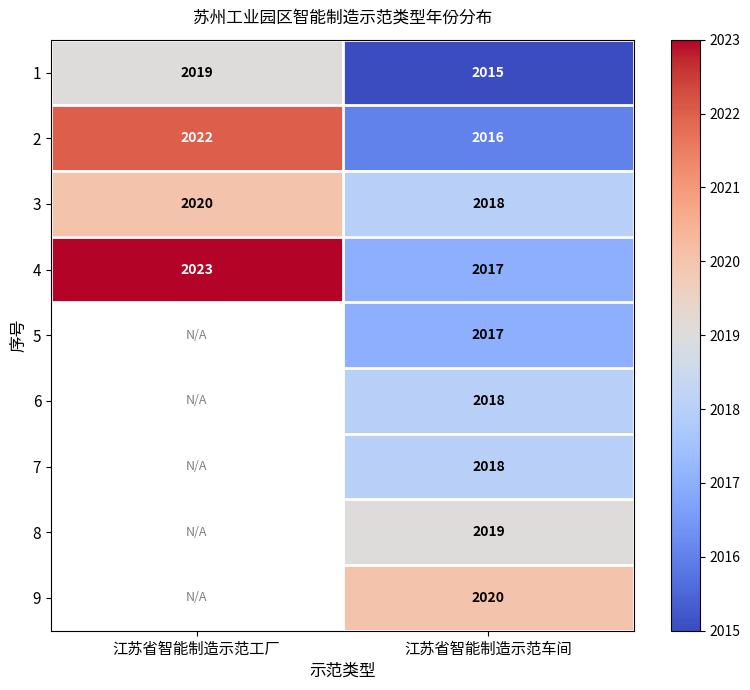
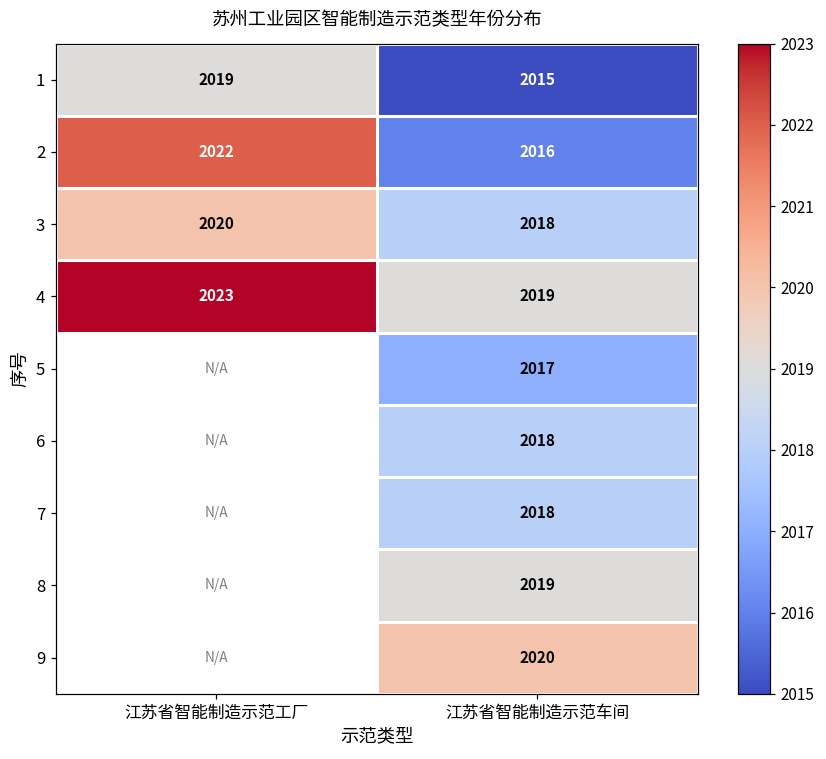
  {
    "1": {
      "江苏省智能制造示范工厂": 2019,
      "江苏省智能制造示范车间": 2015
    },
    "2": {
      "江苏省智能制造示范工厂": 2022,
      "江苏省智能制造示范车间": 2016
    },
    "3": {
      "江苏省智能制造示范工厂": 2020,
      "江苏省智能制造示范车间": 2018
    },
    "4": {
      "江苏省智能制造示范工厂": 2023,
-     "江苏省智能制造示范车间": 2017
+     "江苏省智能制造示范车间": 2019
    },
    "5": {
      "江苏省智能制造示范车间": 2017
    },
    "6": {
      "江苏省智能制造示范车间": 2018
    },
    "7": {
      "江苏省智能制造示范车间": 2018
    },
    "8": {
      "江苏省智能制造示范车间": 2019
    },
    "9": {
      "江苏省智能制造示范车间": 2020
    }
  }
